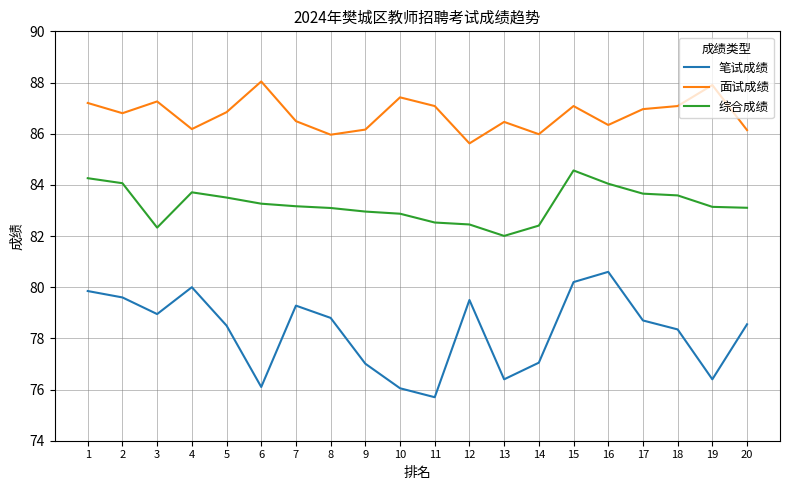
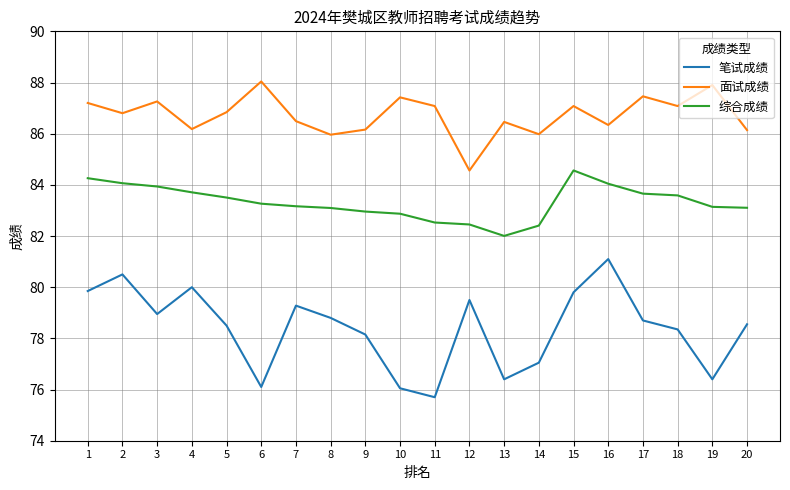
  {
    "笔试成绩": {
      "1": 79.9,
-     "2": 79.6,
+     "2": 80.5,
      "3": 79.0,
      "4": 80.0,
      "5": 78.5,
      "6": 76.1,
      "7": 79.3,
      "8": 78.8,
-     "9": 77.0,
+     "9": 78.2,
      "10": 76.1,
      "11": 75.7,
      "12": 79.5,
      "13": 76.4,
      "14": 77.1,
-     "15": 80.2,
-     "16": 80.6,
+     "15": 79.8,
+     "16": 81.1,
      "17": 78.7,
      "18": 78.4,
      "19": 76.4,
      "20": 78.6
    },
    "面试成绩": {
      "1": 87.2,
      "2": 86.8,
      "3": 87.3,
      "4": 86.2,
      "5": 86.8,
      "6": 88.0,
      "7": 86.5,
      "8": 86.0,
      "9": 86.2,
      "10": 87.4,
      "11": 87.1,
-     "12": 85.6,
+     "12": 84.6,
      "13": 86.5,
      "14": 86.0,
      "15": 87.1,
      "16": 86.3,
-     "17": 87.0,
+     "17": 87.5,
      "18": 87.1,
      "20": 86.1
    },
    "综合成绩": {
      "1": 84.3,
      "2": 84.1,
-     "3": 82.3,
+     "3": 83.9,
      "4": 83.7,
      "5": 83.5,
      "6": 83.3,
      "7": 83.2,
      "8": 83.1,
      "9": 83.0,
      "10": 82.9,
      "11": 82.5,
      "12": 82.5,
      "13": 82.0,
      "14": 82.4,
      "15": 84.6,
      "16": 84.0,
      "17": 83.7,
      "18": 83.6,
      "19": 83.1,
      "20": 83.1
    }
  }
